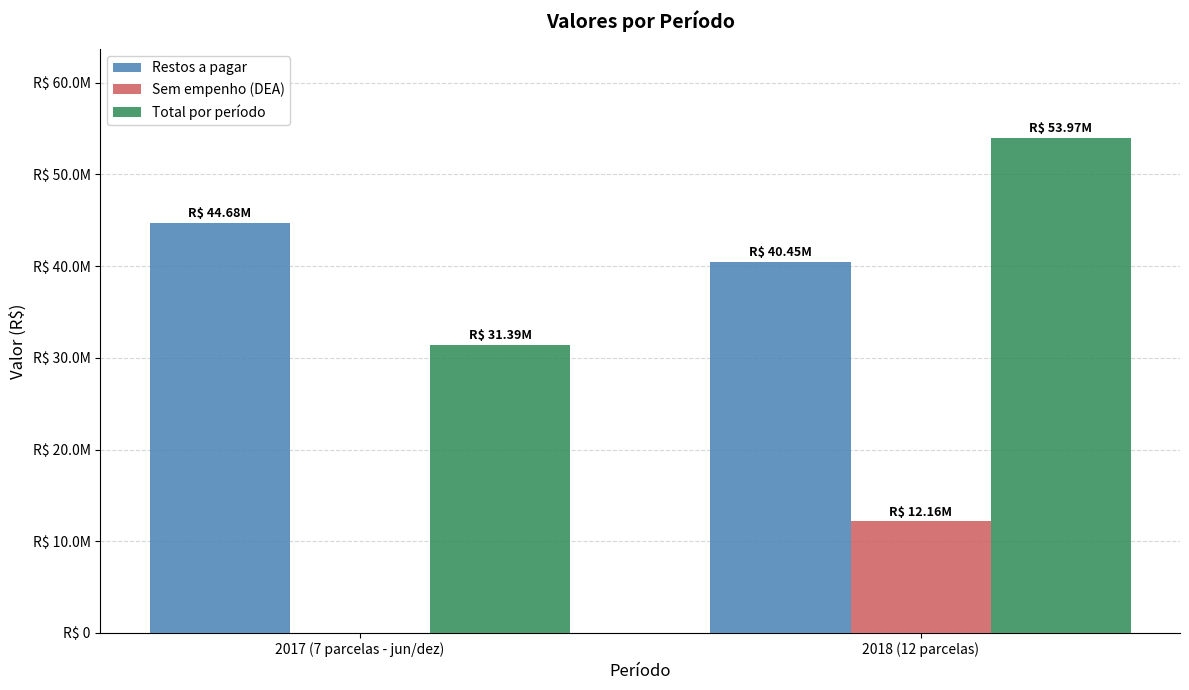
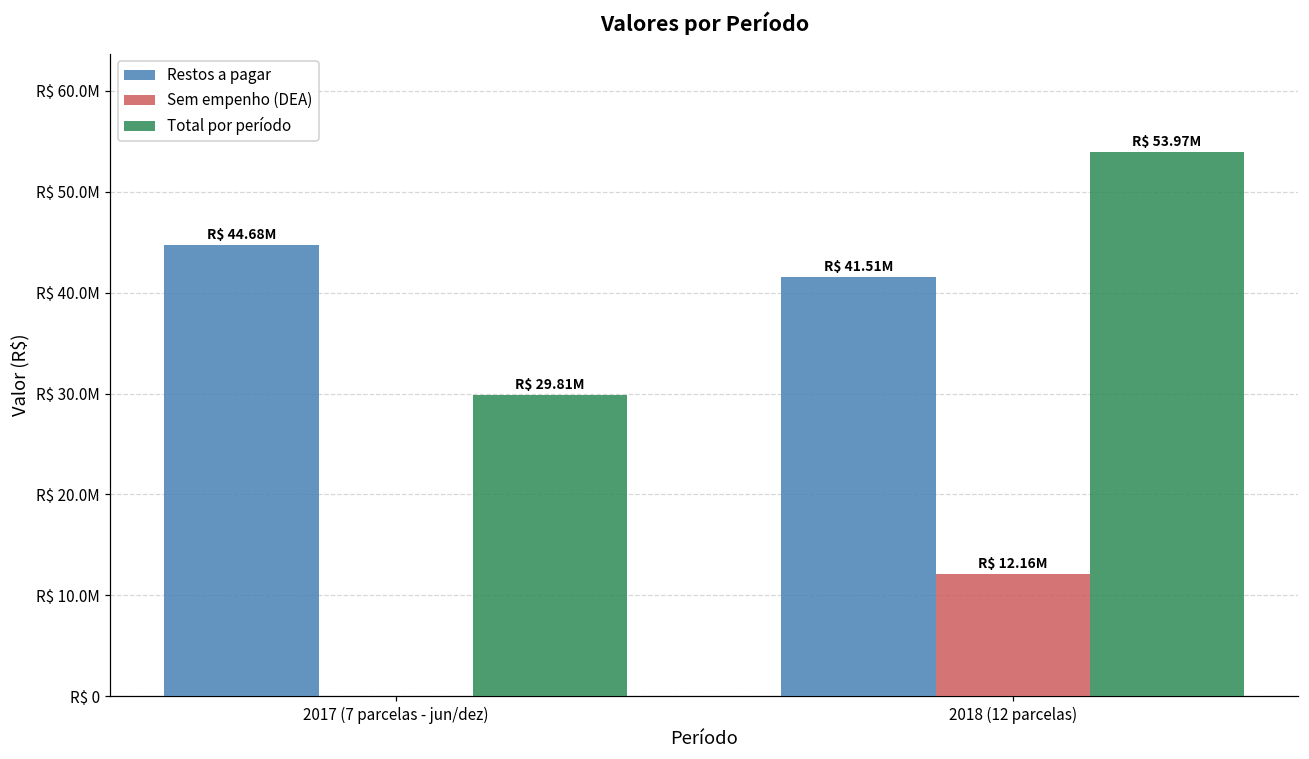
  {
    "Restos a pagar": {
      "2017 (7 parcelas - jun/dez)": "44.68M",
-     "2018 (12 parcelas)": "40.45M"
+     "2018 (12 parcelas)": "41.51M"
    },
    "Sem empenho (DEA)": {
      "2018 (12 parcelas)": "12.16M"
    },
    "Total por período": {
-     "2017 (7 parcelas - jun/dez)": "31.39M",
+     "2017 (7 parcelas - jun/dez)": "29.81M",
      "2018 (12 parcelas)": "53.97M"
    }
  }
